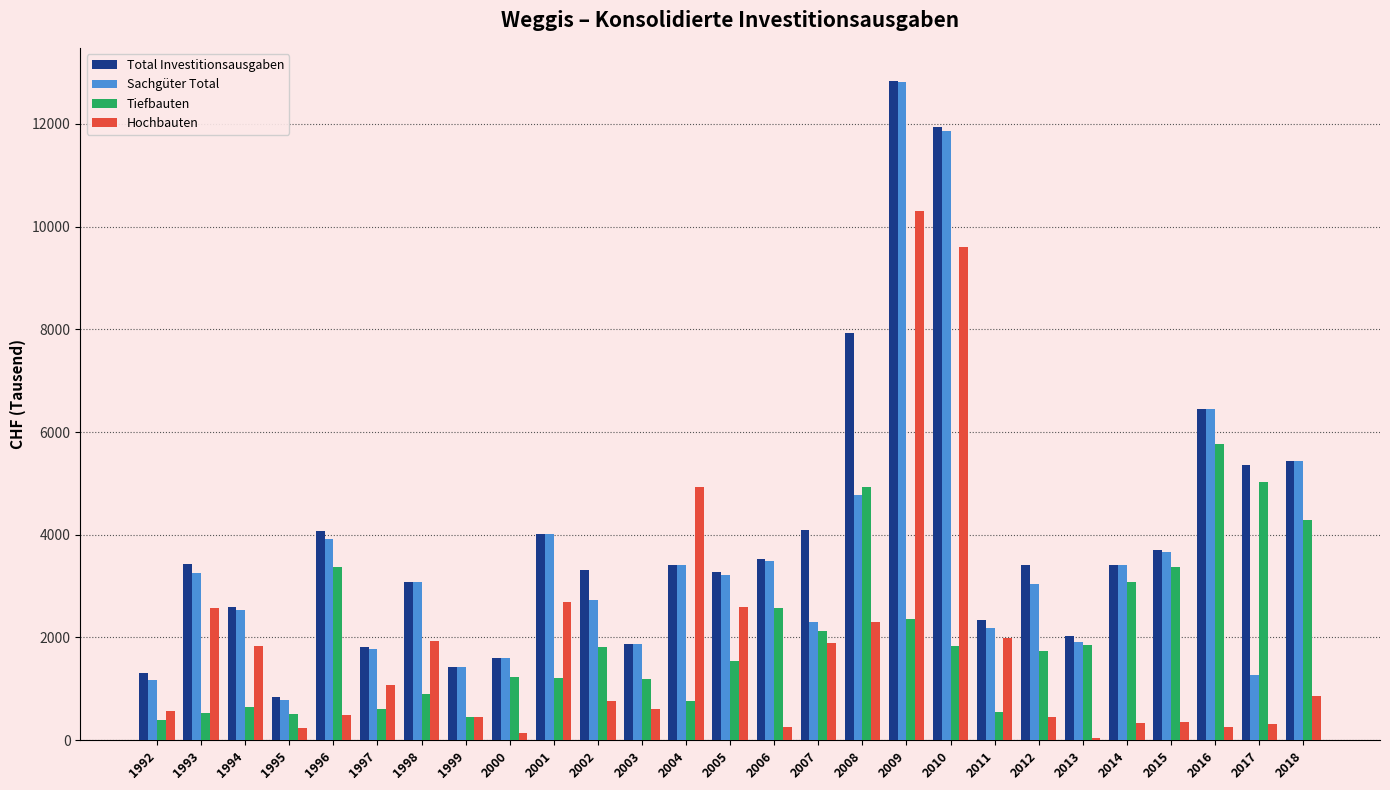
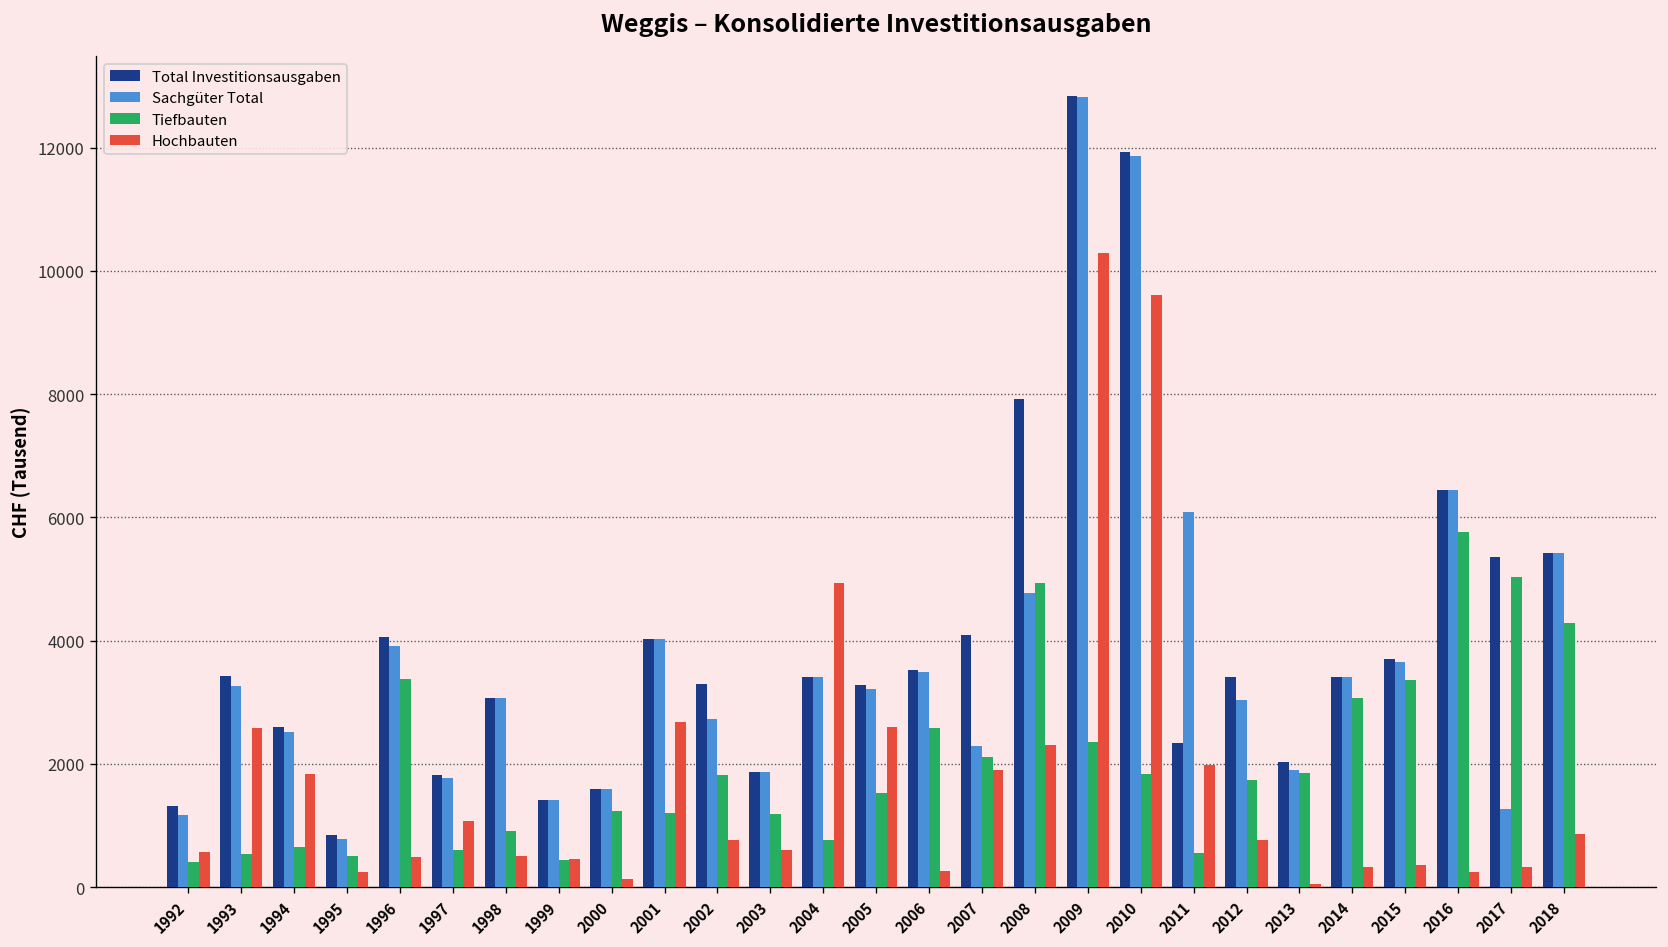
  {
    "Total Investitionsausgaben": {
      "1992": 1300,
      "1993": 3400,
      "1994": 2600,
      "1995": 800,
      "1996": 4100,
      "1997": 1800,
      "1998": 3100,
      "1999": 1400,
      "2000": 1600,
      "2001": 4000,
      "2002": 3300,
      "2003": 1900,
      "2004": 3400,
      "2005": 3300,
      "2006": 3500,
      "2007": 4100,
      "2008": 7900,
      "2009": 12800,
      "2010": 11900,
      "2011": 2300,
      "2012": 3400,
      "2013": 2000,
      "2014": 3400,
      "2015": 3700,
      "2016": 6400,
      "2017": 5400,
      "2018": 5400
    },
    "Sachgüter Total": {
      "1992": 1200,
      "1993": 3300,
      "1994": 2500,
      "1995": 800,
      "1996": 3900,
      "1997": 1800,
      "1998": 3100,
      "1999": 1400,
      "2000": 1600,
      "2001": 4000,
      "2002": 2700,
      "2003": 1900,
      "2004": 3400,
      "2005": 3200,
      "2006": 3500,
      "2007": 2300,
      "2008": 4800,
      "2009": 12800,
      "2010": 11900,
-     "2011": 2200,
+     "2011": 6100,
      "2012": 3000,
      "2013": 1900,
      "2014": 3400,
      "2015": 3700,
      "2016": 6400,
      "2017": 1300,
      "2018": 5400
    },
    "Tiefbauten": {
      "1992": 400,
      "1993": 500,
      "1994": 700,
      "1995": 500,
      "1996": 3400,
      "1997": 600,
      "1998": 900,
      "1999": 400,
      "2000": 1200,
      "2001": 1200,
      "2002": 1800,
      "2003": 1200,
      "2004": 800,
      "2005": 1500,
      "2006": 2600,
      "2007": 2100,
      "2008": 4900,
      "2009": 2400,
      "2010": 1800,
      "2011": 600,
      "2012": 1700,
      "2013": 1900,
      "2014": 3100,
      "2015": 3400,
      "2016": 5800,
      "2017": 5000,
      "2018": 4300
    },
    "Hochbauten": {
      "1992": 600,
      "1993": 2600,
      "1994": 1800,
      "1995": 200,
      "1996": 500,
      "1997": 1100,
-     "1998": 1900,
+     "1998": 500,
      "1999": 500,
      "2000": 100,
      "2001": 2700,
      "2002": 800,
      "2003": 600,
      "2004": 4900,
      "2005": 2600,
      "2006": 300,
      "2007": 1900,
      "2008": 2300,
      "2009": 10300,
      "2010": 9600,
      "2011": 2000,
-     "2012": 500,
+     "2012": 800,
      "2013": 100,
      "2014": 300,
      "2015": 400,
      "2016": 200,
      "2017": 300,
      "2018": 900
    }
  }
